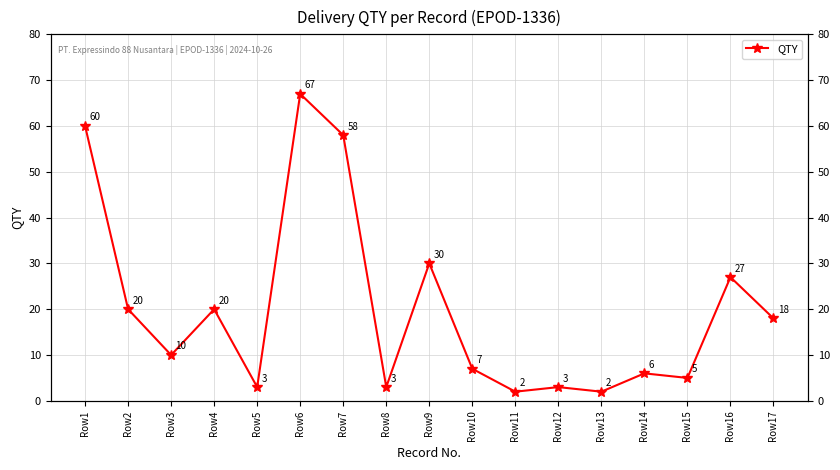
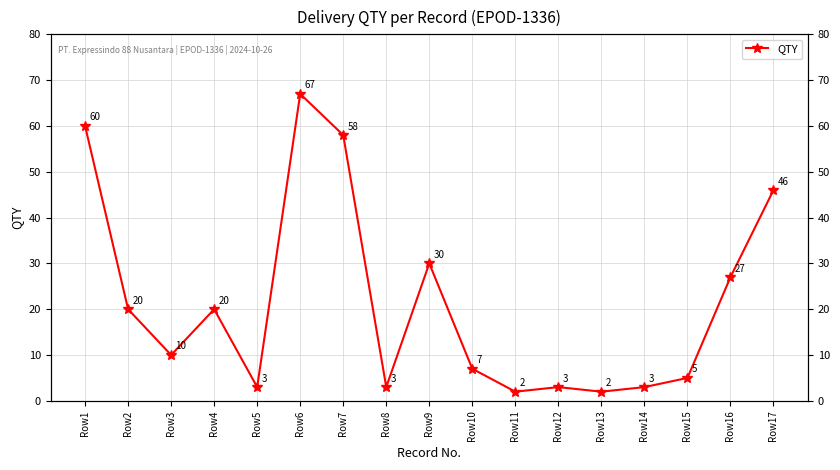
  {
    "Row1": 60,
    "Row2": 20,
    "Row3": 10,
    "Row4": 20,
    "Row5": 3,
    "Row6": 67,
    "Row7": 58,
    "Row8": 3,
    "Row9": 30,
    "Row10": 7,
    "Row11": 2,
    "Row12": 3,
    "Row13": 2,
-   "Row14": 6,
+   "Row14": 3,
    "Row15": 5,
    "Row16": 27,
-   "Row17": 18
+   "Row17": 46
  }
